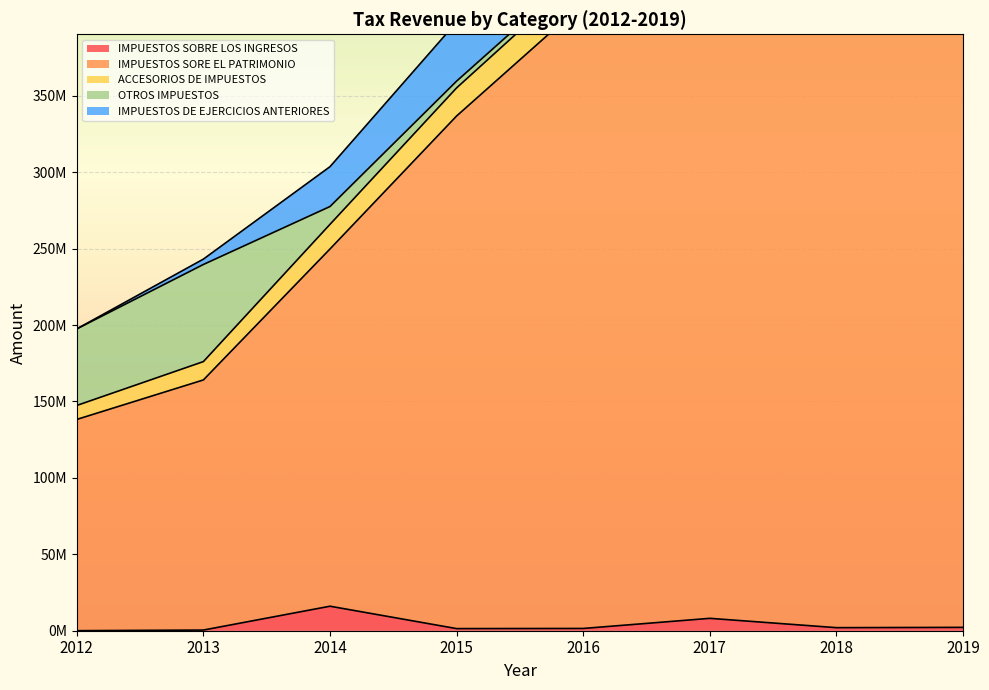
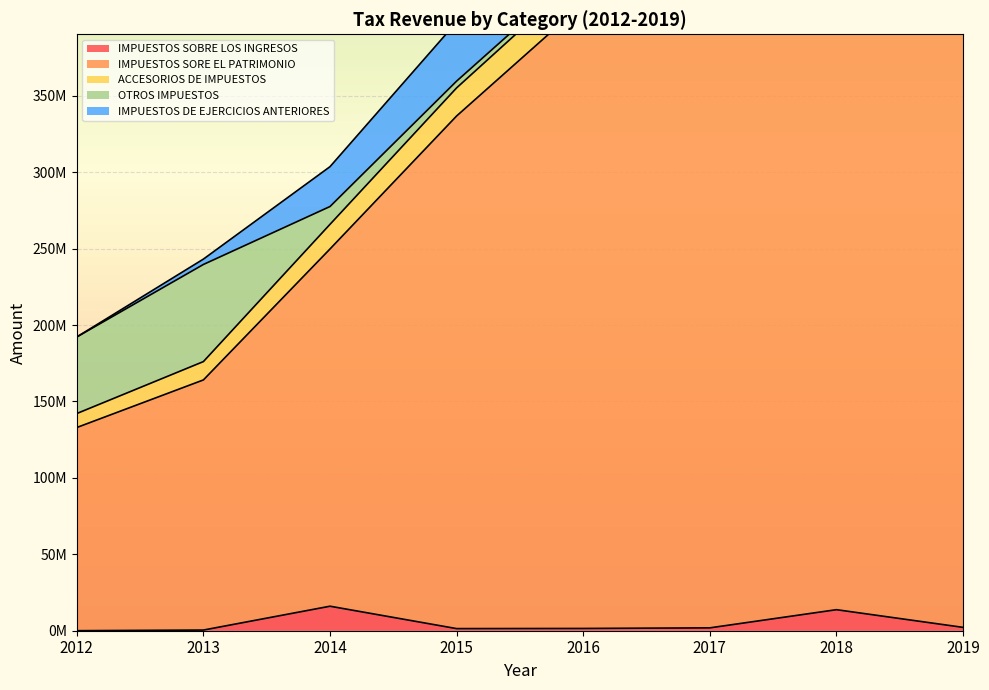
  {
    "IMPUESTOS SOBRE LOS INGRESOS": {
      "2012": 0,
      "2013": 0,
      "2014": 16000000,
      "2015": 1000000,
      "2016": 1000000,
-     "2017": 8000000,
-     "2018": 2000000,
+     "2017": 2000000,
+     "2018": 14000000,
      "2019": 2000000
    },
    "IMPUESTOS SORE EL PATRIMONIO": {
-     "2012": 138000000,
+     "2012": 133000000,
      "2013": 164000000,
      "2014": 234000000,
      "2015": 335000000
    },
    "ACCESORIOS DE IMPUESTOS": {
      "2012": 9000000,
      "2013": 12000000,
      "2014": 16000000,
      "2015": 18000000
    },
    "OTROS IMPUESTOS": {
      "2013": 64000000,
      "2014": 12000000,
      "2015": 4000000
    },
    "IMPUESTOS DE EJERCICIOS ANTERIORES": {
      "2013": 4000000,
      "2014": 26000000
    }
  }
